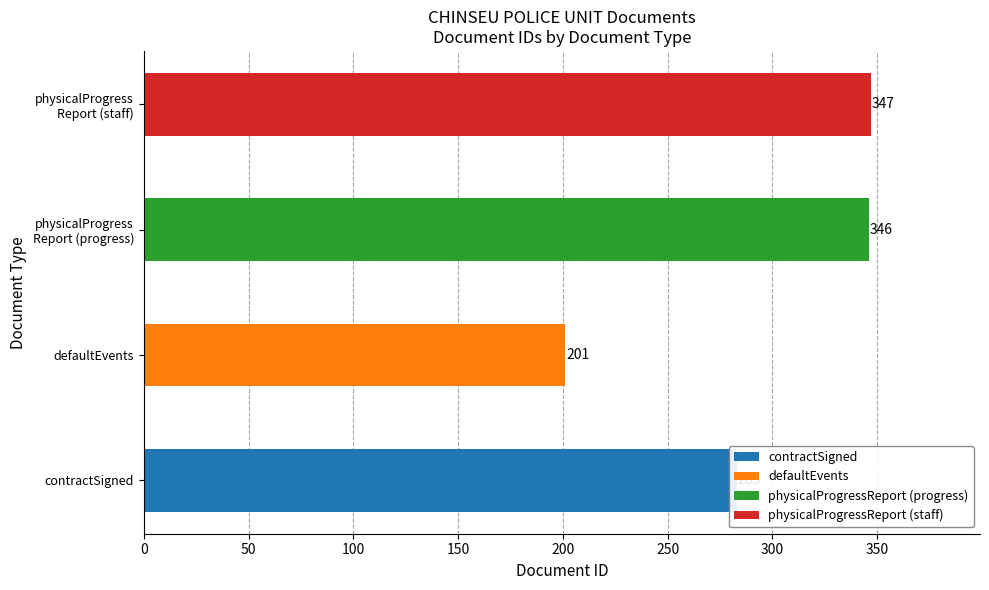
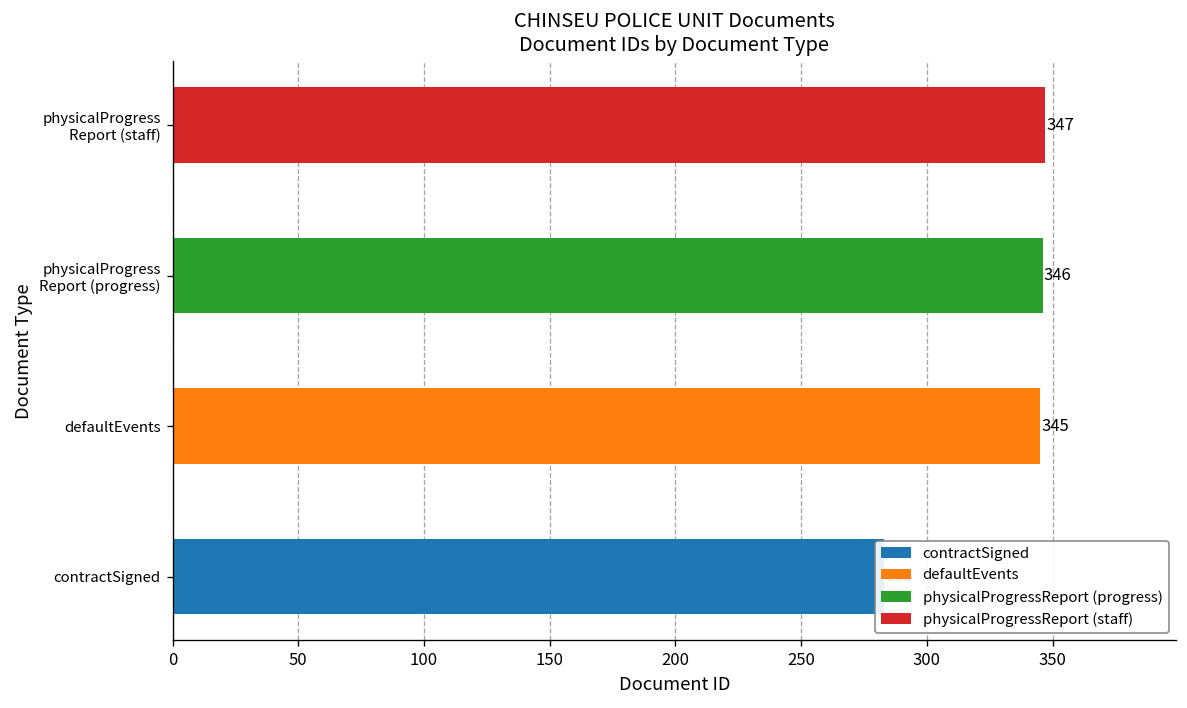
  {
    "physicalProgress Report (staff)": 347,
    "physicalProgress Report (progress)": 346,
-   "defaultEvents": 201
+   "defaultEvents": 345
  }
